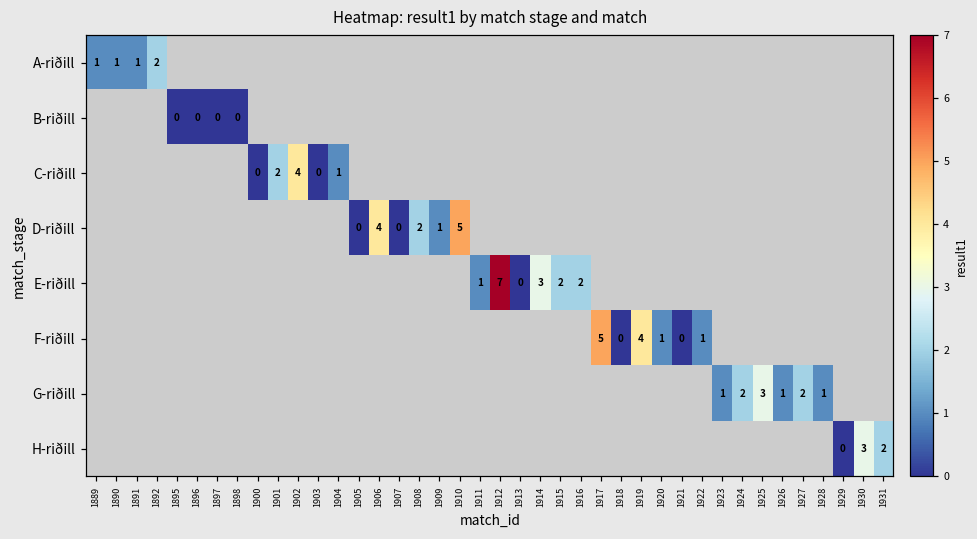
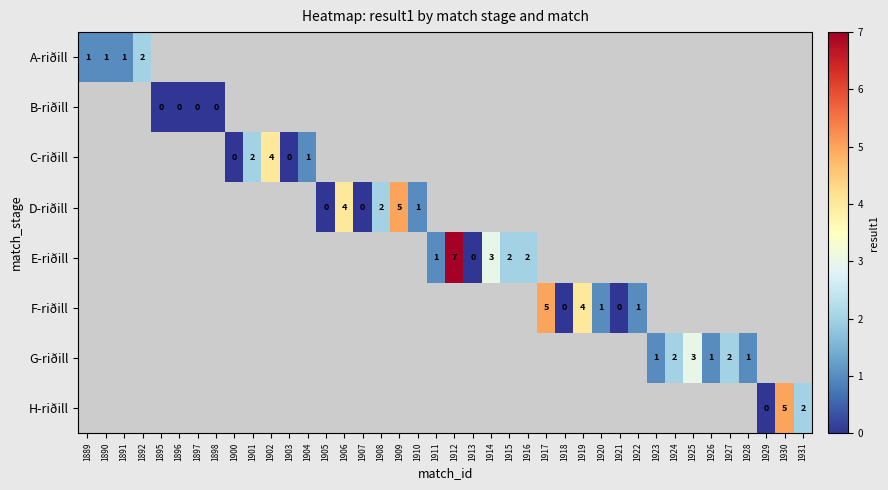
  {
    "A-riðill": {
      "1889": 1,
      "1890": 1,
      "1891": 1,
      "1892": 2
    },
    "B-riðill": {
      "1895": 0,
      "1896": 0,
      "1897": 0,
      "1898": 0
    },
    "C-riðill": {
      "1900": 0,
      "1901": 2,
      "1902": 4,
      "1903": 0,
      "1904": 1
    },
    "D-riðill": {
      "1905": 0,
      "1906": 4,
      "1907": 0,
      "1908": 2,
-     "1909": 1,
-     "1910": 5
+     "1909": 5,
+     "1910": 1
    },
    "E-riðill": {
      "1911": 1,
      "1912": 7,
      "1913": 0,
      "1914": 3,
      "1915": 2,
      "1916": 2
    },
    "F-riðill": {
      "1917": 5,
      "1918": 0,
      "1919": 4,
      "1920": 1,
      "1921": 0,
      "1922": 1
    },
    "G-riðill": {
      "1923": 1,
      "1924": 2,
      "1925": 3,
      "1926": 1,
      "1927": 2,
      "1928": 1
    },
    "H-riðill": {
      "1929": 0,
-     "1930": 3,
+     "1930": 5,
      "1931": 2
    }
  }
